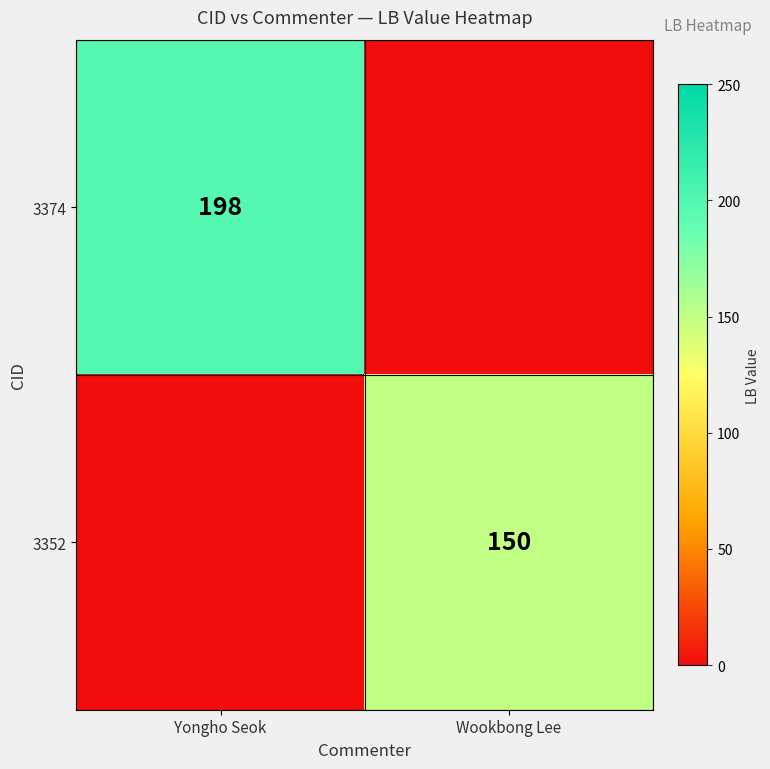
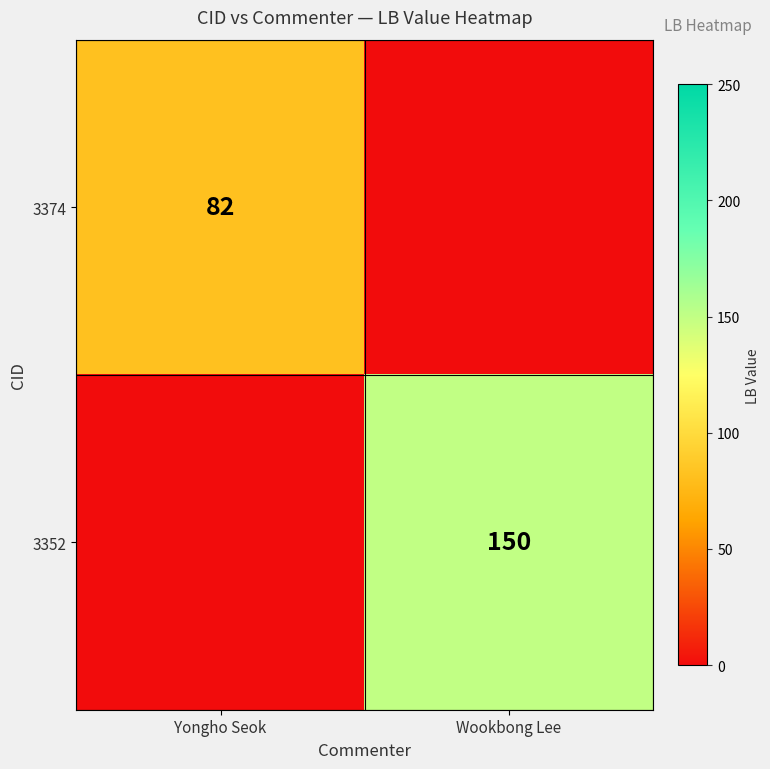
  {
    "3374": {
-     "Yongho Seok": 198
+     "Yongho Seok": 82
    },
    "3352": {
      "Wookbong Lee": 150
    }
  }
